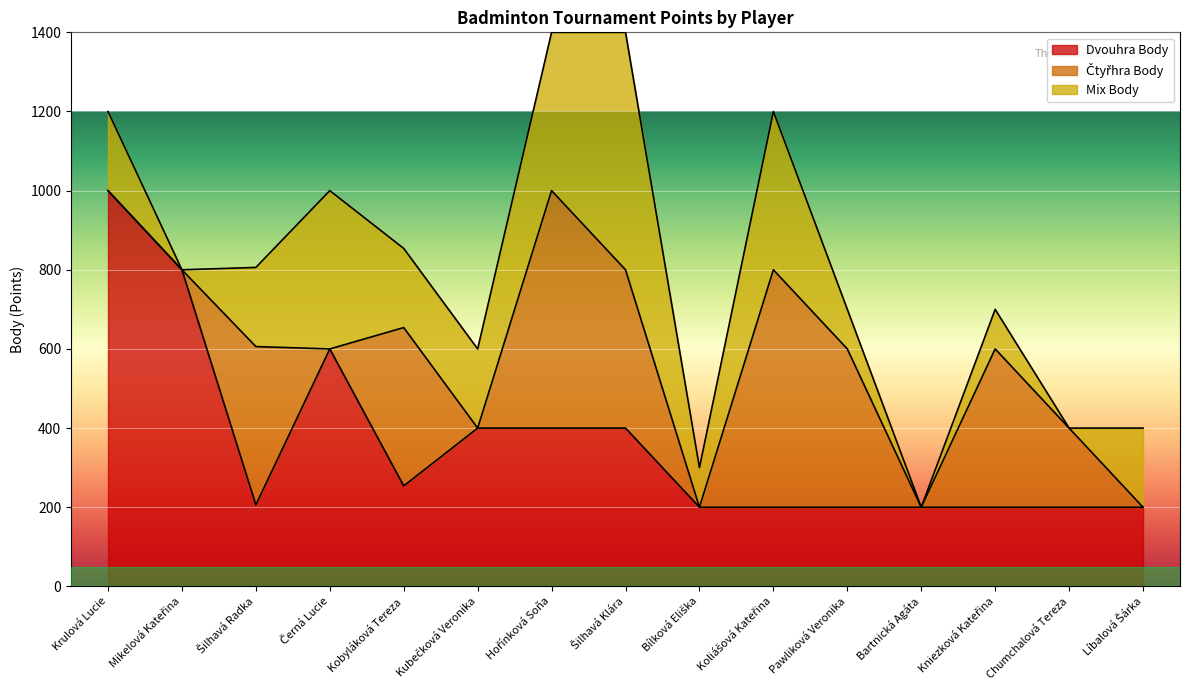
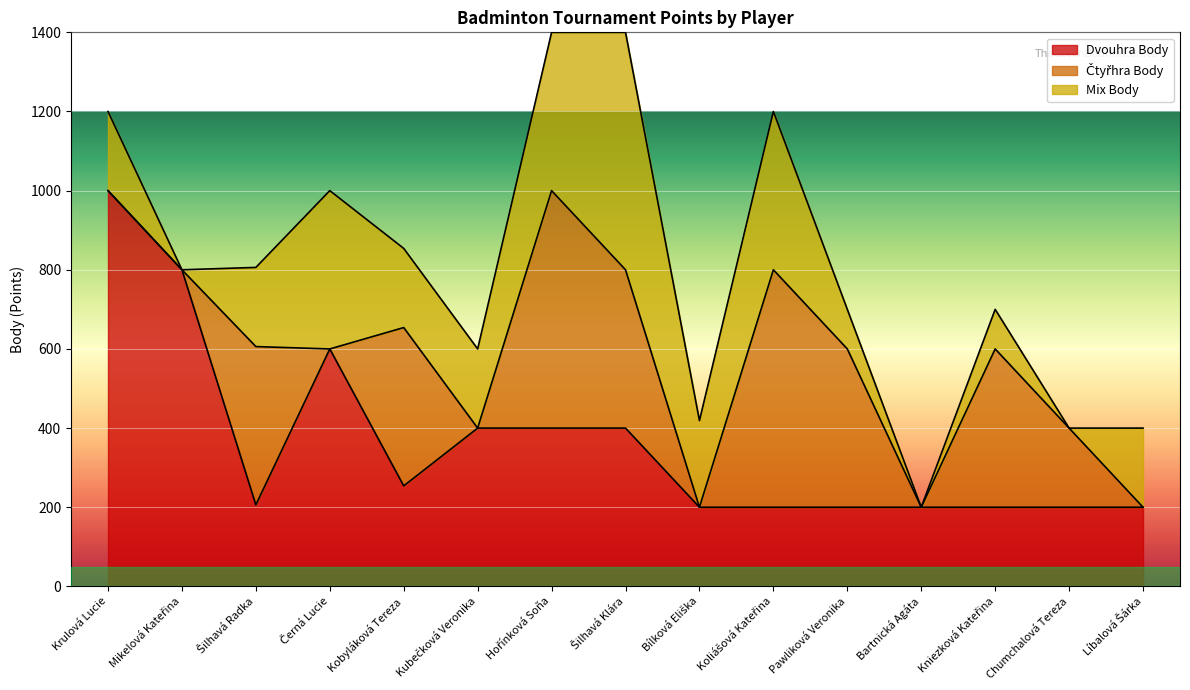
  {
    "Dvouhra Body": {
      "Šilhavá Radka": 210,
      "Kobyláková Tereza": 250,
      "Hořínková Soňa": 400,
      "Šilhavá Klára": 400,
      "Koliášová Kateřina": 200,
      "Pawliková Veronika": 200,
      "Kniezková Kateřina": 200,
      "Chumchalová Tereza": 200
    },
    "Čtyřhra Body": {
      "Šilhavá Radka": 400,
      "Kobyláková Tereza": 400,
      "Hořínková Soňa": 600,
      "Šilhavá Klára": 400,
      "Koliášová Kateřina": 600,
      "Pawliková Veronika": 400,
      "Kniezková Kateřina": 400
    },
    "Mix Body": {
      "Krulová Lucie": 200,
      "Šilhavá Radka": 200,
      "Černá Lucie": 400,
      "Kobyláková Tereza": 200,
      "Kubečková Veronika": 200,
      "Hořínková Soňa": 400,
      "Šilhavá Klára": 600,
-     "Bílková Eliška": 100,
+     "Bílková Eliška": 220,
      "Koliášová Kateřina": 400,
      "Pawliková Veronika": 100,
      "Kniezková Kateřina": 100,
      "Líbalová Šárka": 200
    }
  }
